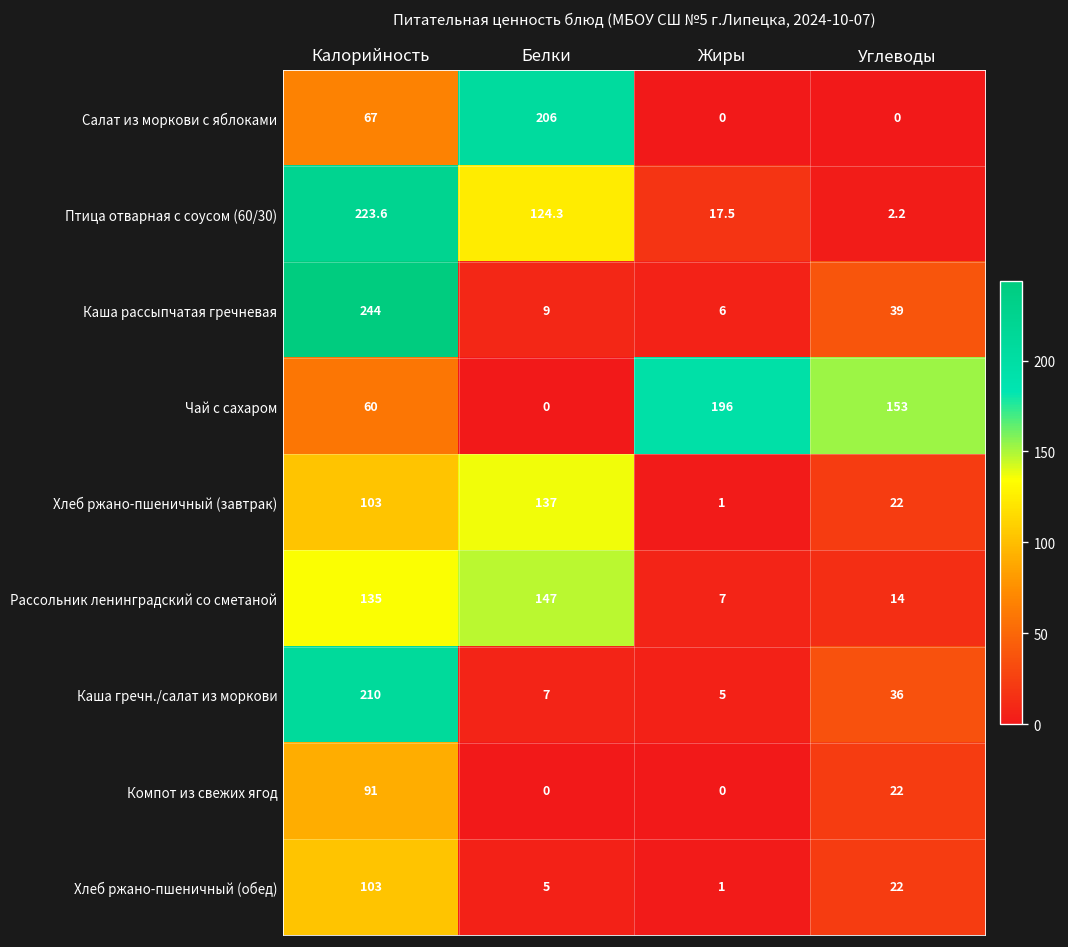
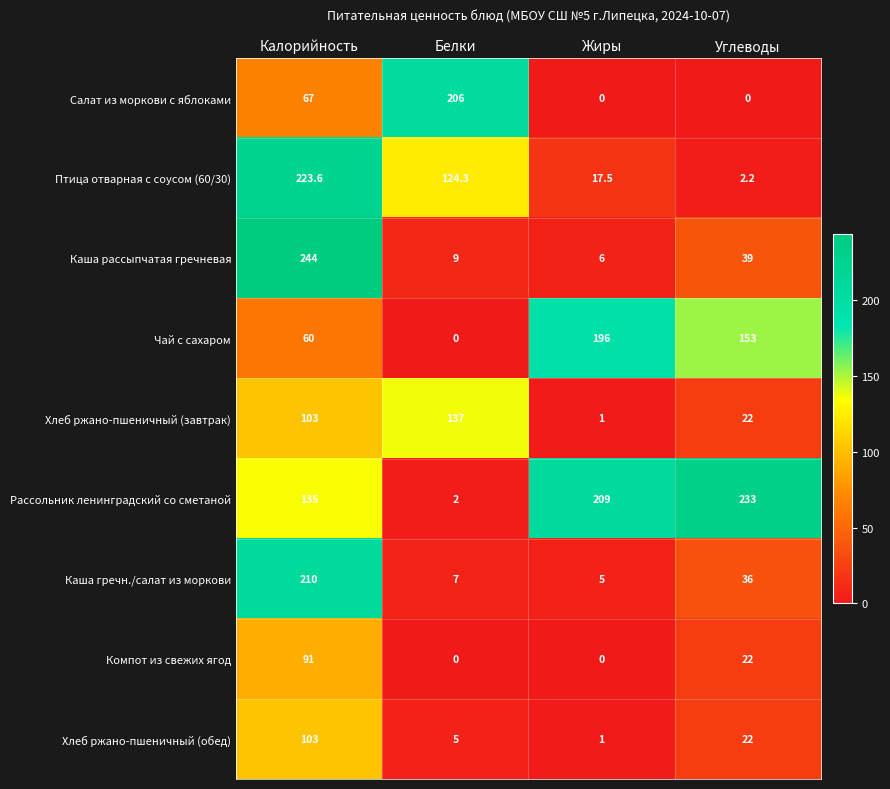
  {
    "Салат из моркови с яблоками": {
      "Калорийность": 67,
      "Белки": 206,
      "Жиры": 0,
      "Углеводы": 0
    },
    "Птица отварная с соусом (60/30)": {
      "Калорийность": 223.6,
      "Белки": 124.3,
      "Жиры": 17.5,
      "Углеводы": 2.2
    },
    "Каша рассыпчатая гречневая": {
      "Калорийность": 244,
      "Белки": 9,
      "Жиры": 6,
      "Углеводы": 39
    },
    "Чай с сахаром": {
      "Калорийность": 60,
      "Белки": 0,
      "Жиры": 196,
      "Углеводы": 153
    },
    "Хлеб ржано-пшеничный (завтрак)": {
      "Калорийность": 103,
      "Белки": 137,
      "Жиры": 1,
      "Углеводы": 22
    },
    "Рассольник ленинградский со сметаной": {
      "Калорийность": 135,
-     "Белки": 147,
-     "Жиры": 7,
-     "Углеводы": 14
+     "Белки": 2,
+     "Жиры": 209,
+     "Углеводы": 233
    },
    "Каша гречн./салат из моркови": {
      "Калорийность": 210,
      "Белки": 7,
      "Жиры": 5,
      "Углеводы": 36
    },
    "Компот из свежих ягод": {
      "Калорийность": 91,
      "Белки": 0,
      "Жиры": 0,
      "Углеводы": 22
    },
    "Хлеб ржано-пшеничный (обед)": {
      "Калорийность": 103,
      "Белки": 5,
      "Жиры": 1,
      "Углеводы": 22
    }
  }
